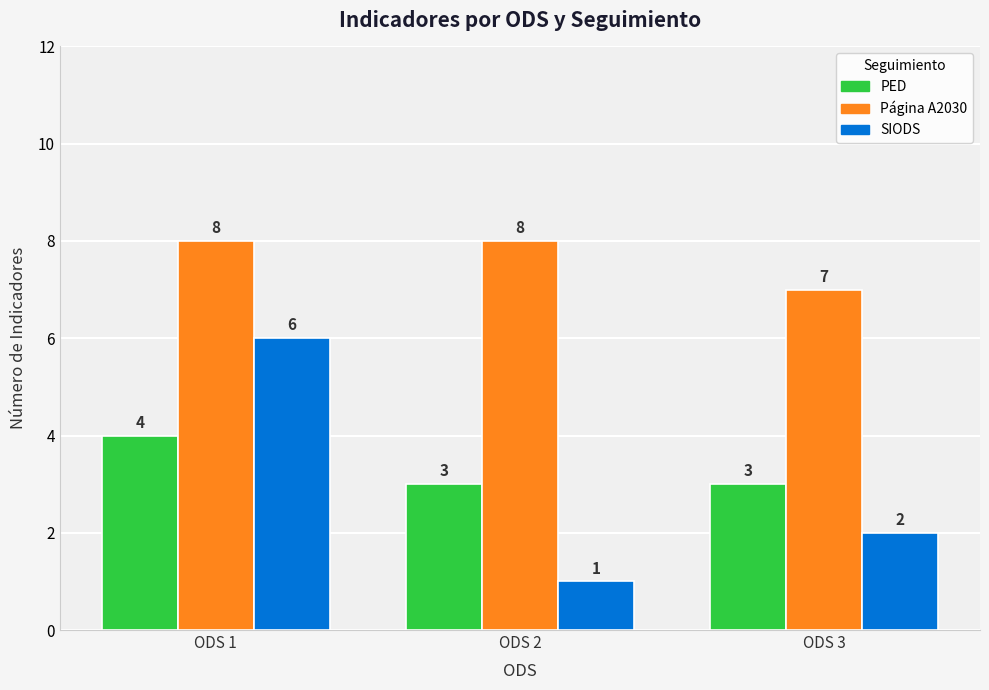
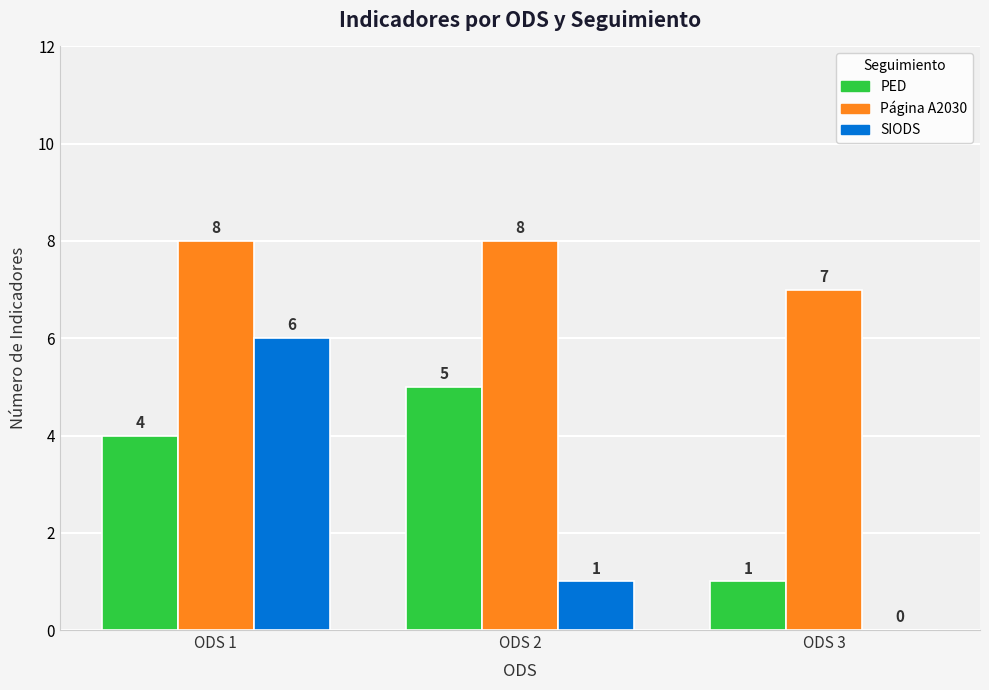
  {
    "PED": {
      "ODS 1": 4,
-     "ODS 2": 3,
-     "ODS 3": 3
+     "ODS 2": 5,
+     "ODS 3": 1
    },
    "Página A2030": {
      "ODS 1": 8,
      "ODS 2": 8,
      "ODS 3": 7
    },
    "SIODS": {
      "ODS 1": 6,
      "ODS 2": 1,
-     "ODS 3": 2
+     "ODS 3": 0
    }
  }
